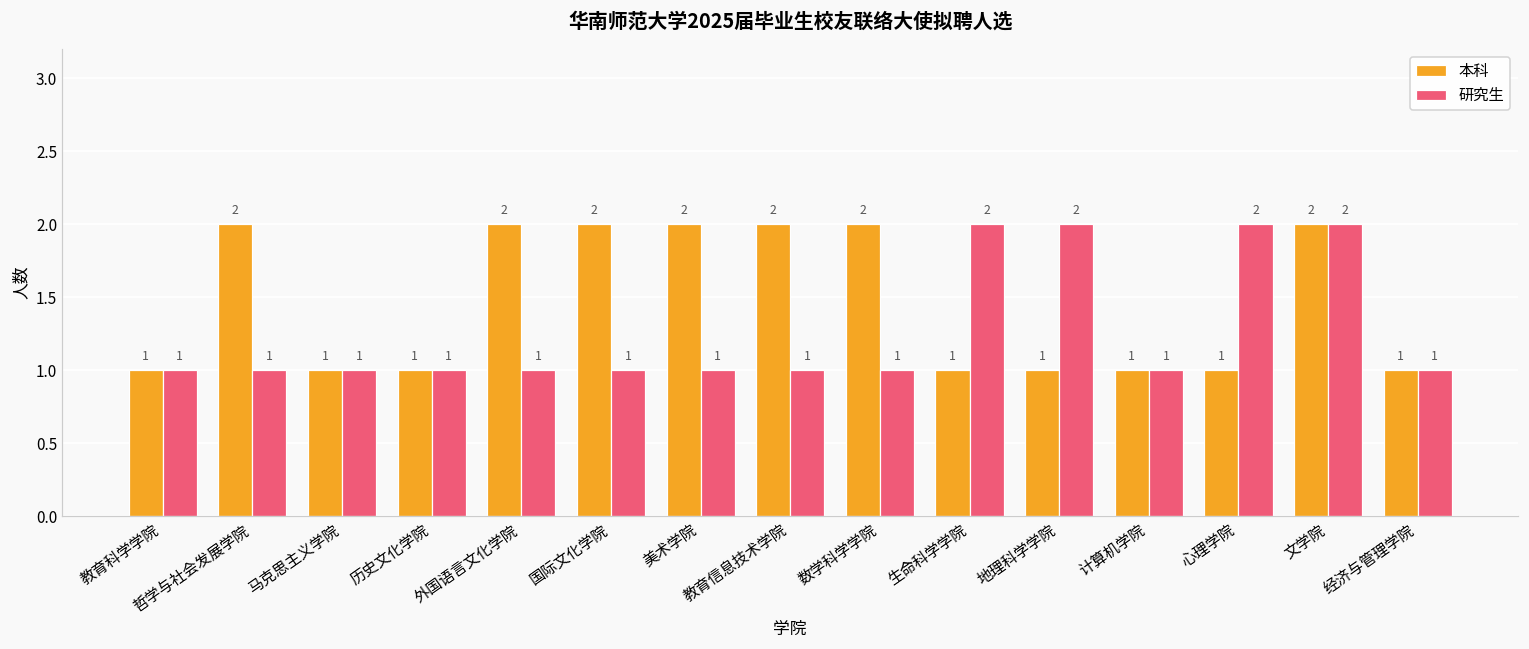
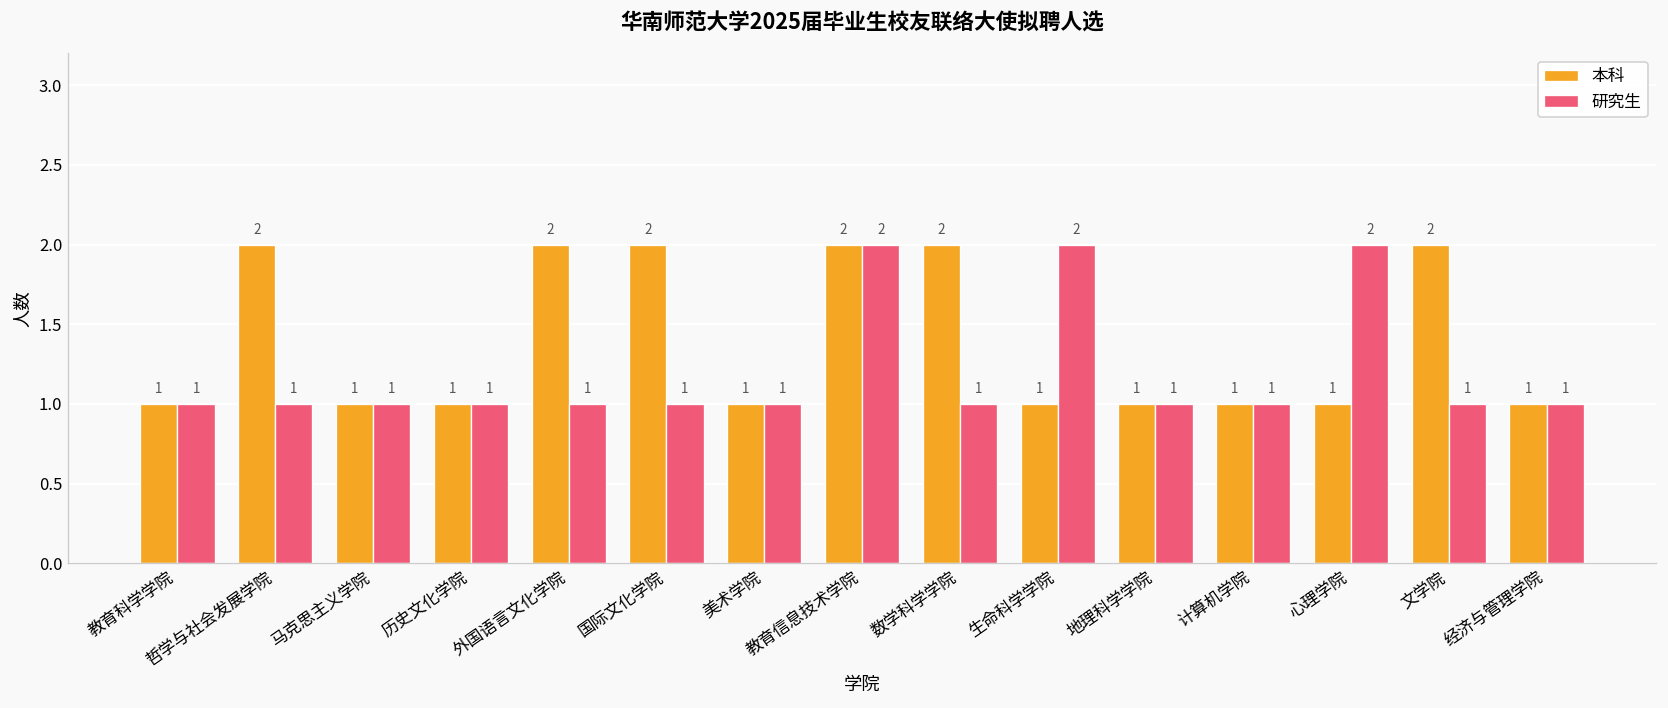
  {
    "本科": {
      "教育科学学院": 1,
      "哲学与社会发展学院": 2,
      "马克思主义学院": 1,
      "历史文化学院": 1,
      "外国语言文化学院": 2,
      "国际文化学院": 2,
-     "美术学院": 2,
+     "美术学院": 1,
      "教育信息技术学院": 2,
      "数学科学学院": 2,
      "生命科学学院": 1,
      "地理科学学院": 1,
      "计算机学院": 1,
      "心理学院": 1,
      "文学院": 2,
      "经济与管理学院": 1
    },
    "研究生": {
      "教育科学学院": 1,
      "哲学与社会发展学院": 1,
      "马克思主义学院": 1,
      "历史文化学院": 1,
      "外国语言文化学院": 1,
      "国际文化学院": 1,
      "美术学院": 1,
-     "教育信息技术学院": 1,
+     "教育信息技术学院": 2,
      "数学科学学院": 1,
      "生命科学学院": 2,
-     "地理科学学院": 2,
+     "地理科学学院": 1,
      "计算机学院": 1,
      "心理学院": 2,
-     "文学院": 2,
+     "文学院": 1,
      "经济与管理学院": 1
    }
  }
